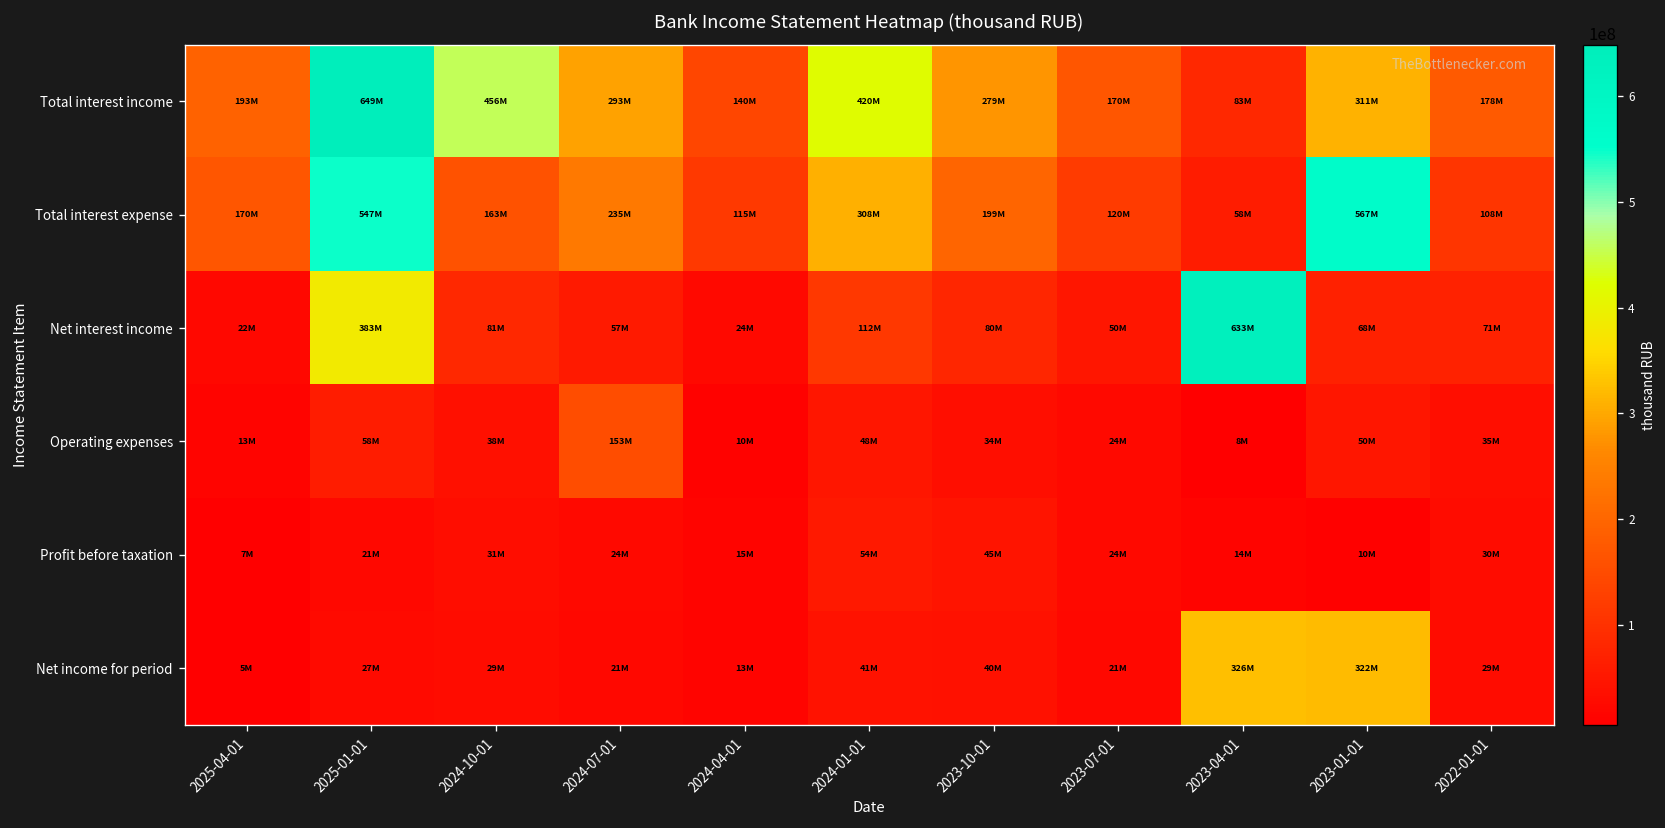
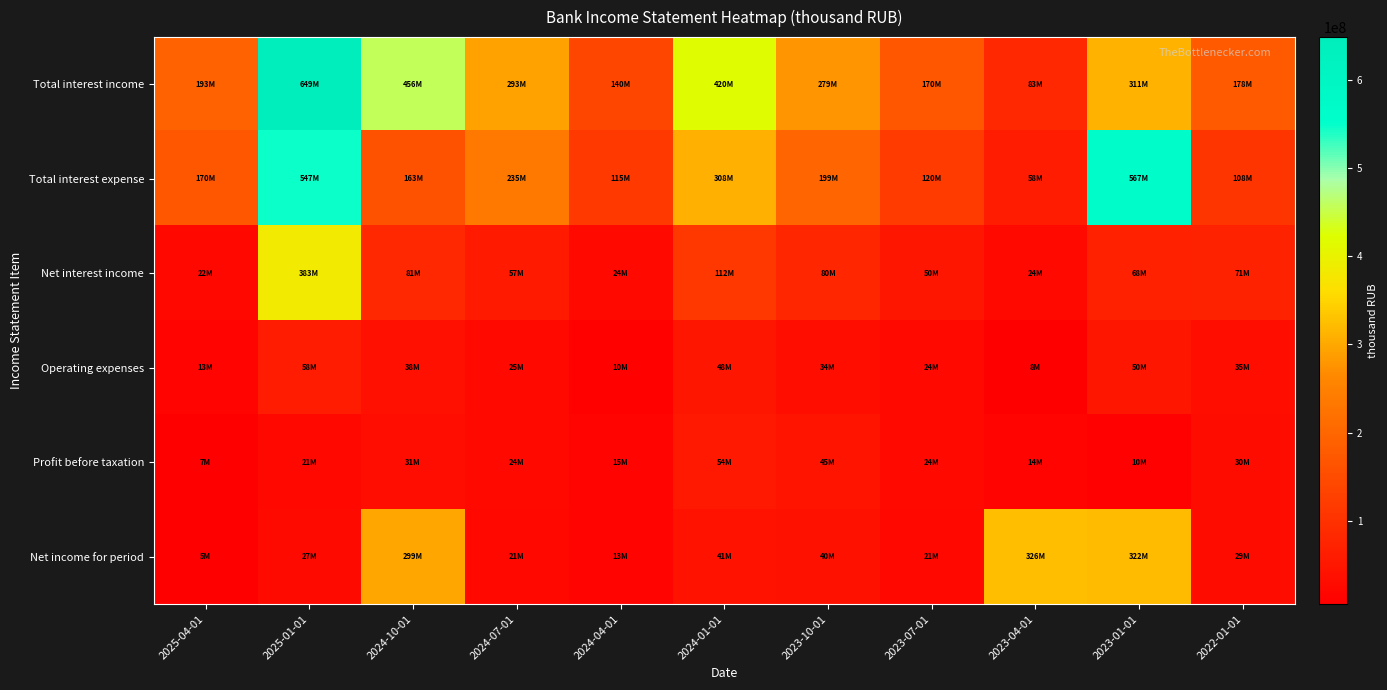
  {
    "Total interest income": {
      "2025-04-01": "193M",
      "2025-01-01": "649M",
      "2024-10-01": "456M",
      "2024-07-01": "293M",
      "2024-04-01": "140M",
      "2024-01-01": "420M",
      "2023-10-01": "279M",
      "2023-07-01": "170M",
      "2023-04-01": "83M",
      "2023-01-01": "311M"
    },
    "Total interest expense": {
      "2025-04-01": "170M",
      "2025-01-01": "547M",
      "2024-10-01": "163M",
      "2024-07-01": "235M",
      "2024-04-01": "115M",
      "2024-01-01": "308M",
      "2023-10-01": "199M",
      "2023-07-01": "120M",
      "2023-04-01": "58M",
      "2023-01-01": "567M",
      "2022-01-01": "108M"
    },
    "Net interest income": {
      "2025-04-01": "22M",
      "2025-01-01": "383M",
      "2024-10-01": "81M",
      "2024-07-01": "57M",
      "2024-04-01": "24M",
      "2024-01-01": "112M",
      "2023-10-01": "80M",
      "2023-07-01": "50M",
-     "2023-04-01": "633M",
+     "2023-04-01": "24M",
      "2023-01-01": "68M",
      "2022-01-01": "71M"
    },
    "Operating expenses": {
      "2025-04-01": "13M",
      "2025-01-01": "58M",
      "2024-10-01": "38M",
-     "2024-07-01": "153M",
+     "2024-07-01": "25M",
      "2024-04-01": "10M",
      "2024-01-01": "48M",
      "2023-10-01": "34M",
      "2023-07-01": "24M",
      "2023-04-01": "8M",
      "2023-01-01": "50M",
      "2022-01-01": "35M"
    },
    "Profit before taxation": {
      "2025-04-01": "7M",
      "2025-01-01": "21M",
      "2024-10-01": "31M",
      "2024-07-01": "24M",
      "2024-04-01": "15M",
      "2024-01-01": "54M",
      "2023-10-01": "45M",
      "2023-07-01": "24M",
      "2023-04-01": "14M",
      "2023-01-01": "10M",
      "2022-01-01": "30M"
    },
    "Net income for period": {
      "2025-04-01": "5M",
      "2025-01-01": "27M",
-     "2024-10-01": "29M",
+     "2024-10-01": "299M",
      "2024-07-01": "21M",
      "2024-04-01": "13M",
      "2024-01-01": "41M",
      "2023-10-01": "40M",
      "2023-07-01": "21M",
      "2023-04-01": "326M",
      "2023-01-01": "322M",
      "2022-01-01": "29M"
    }
  }
